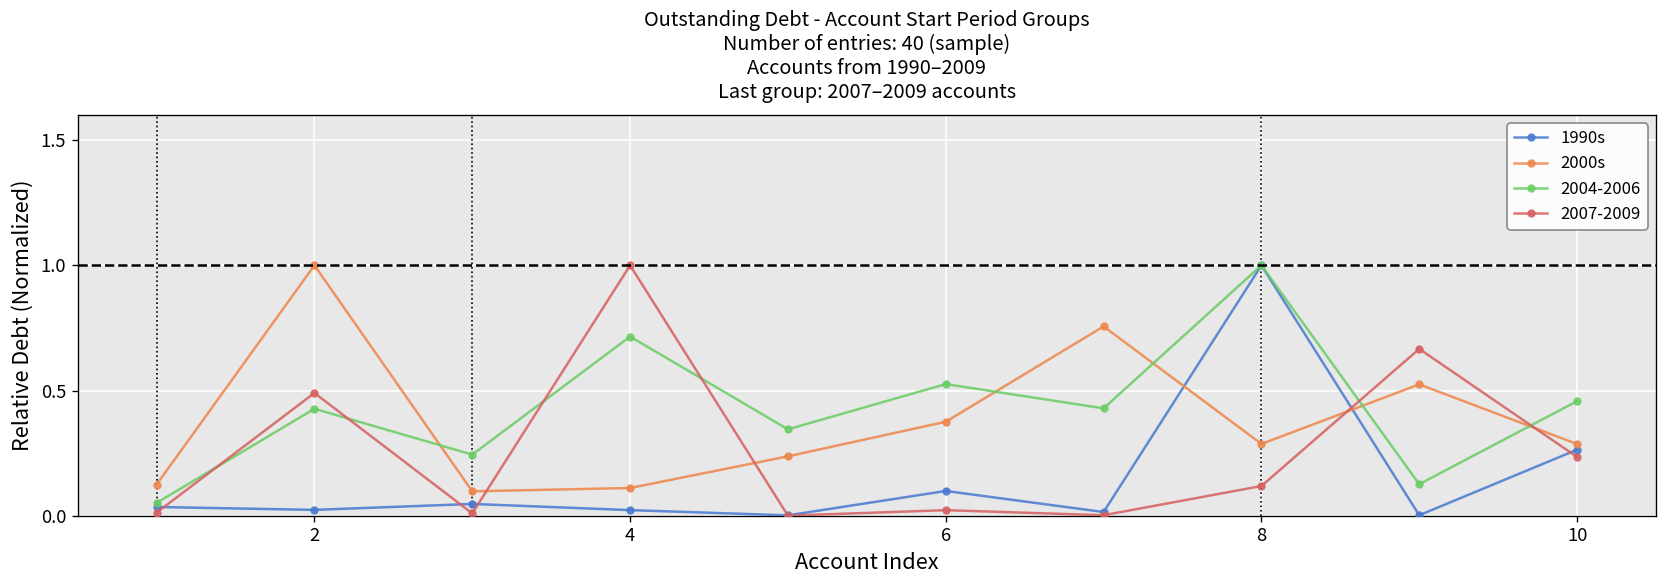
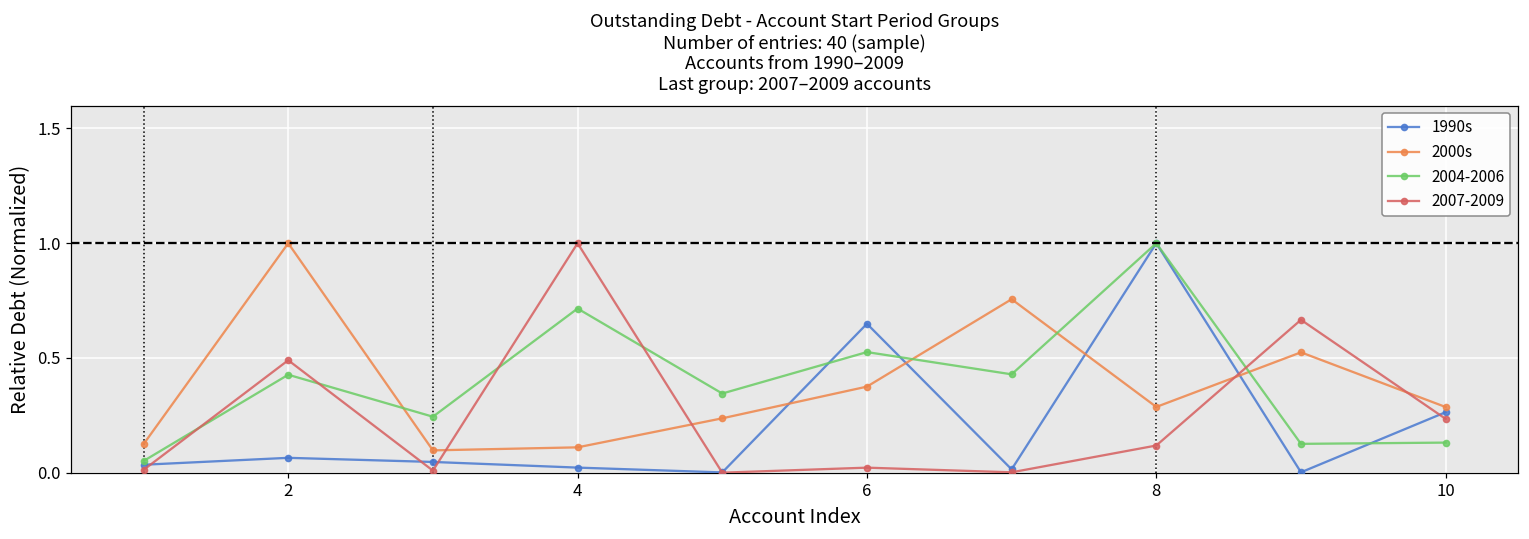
  {
    "1990s": {
-     "2": 0.02,
+     "2": 0.06,
      "4": 0.02,
-     "6": 0.10,
+     "6": 0.65,
      "10": 0.26
    },
    "2004-2006": {
      "2": 0.43,
      "4": 0.72,
      "6": 0.53,
-     "10": 0.46
+     "10": 0.13
    }
  }
